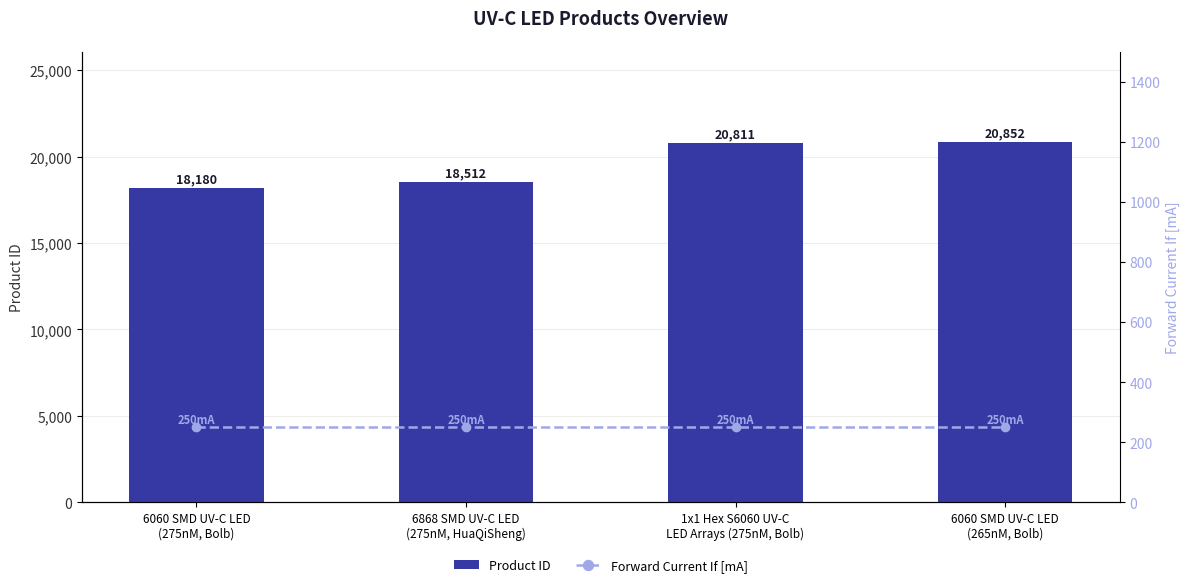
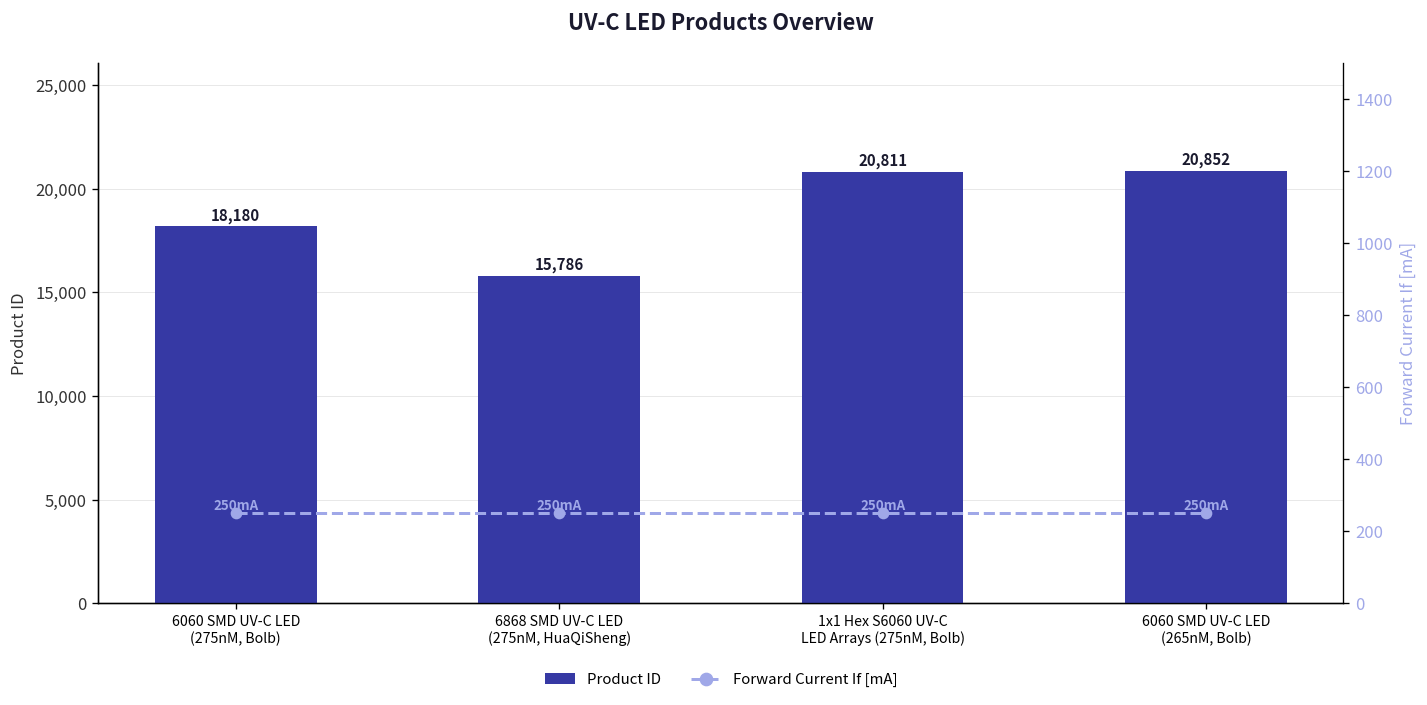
  {
    "Product ID": {
      "6060 SMD UV-C LED (275nM, Bolb)": "18,180",
-     "6868 SMD UV-C LED (275nM, HuaQiSheng)": "18,512",
+     "6868 SMD UV-C LED (275nM, HuaQiSheng)": "15,786",
      "1x1 Hex S6060 UV-C LED Arrays (275nM, Bolb)": "20,811",
      "6060 SMD UV-C LED (265nM, Bolb)": "20,852"
    },
    "Forward Current If [mA]": {
      "6060 SMD UV-C LED (275nM, Bolb)": "250",
      "6868 SMD UV-C LED (275nM, HuaQiSheng)": "250",
      "1x1 Hex S6060 UV-C LED Arrays (275nM, Bolb)": "250",
      "6060 SMD UV-C LED (265nM, Bolb)": "250"
    }
  }
